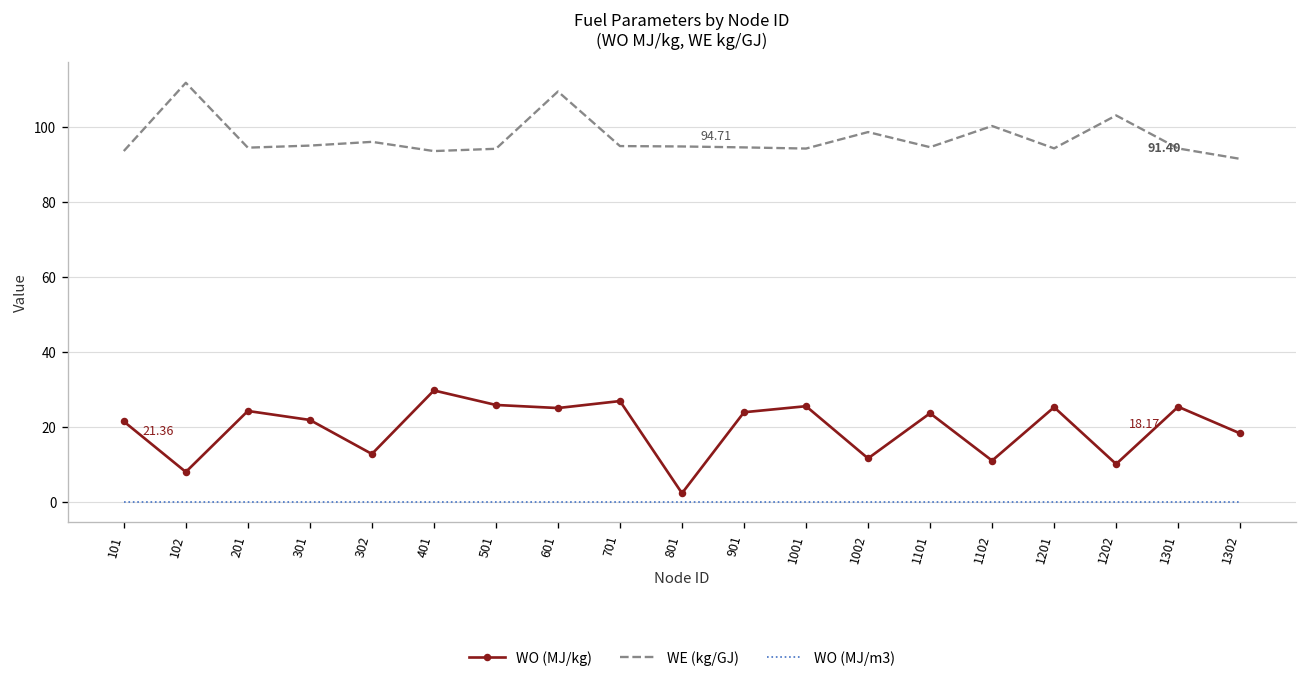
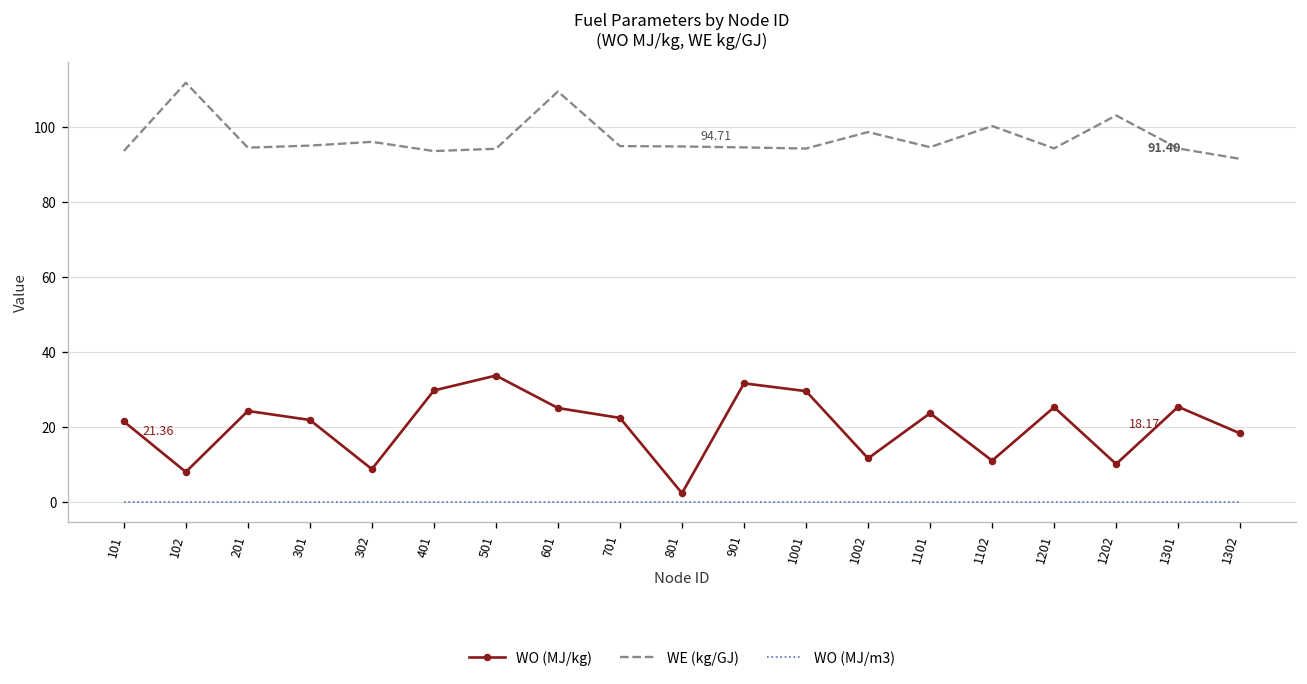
  {
    "WO (MJ/kg)": {
      "102": 8,
      "201": 24,
      "301": 22,
-     "302": 13,
+     "302": 9,
      "401": 30,
-     "501": 26,
+     "501": 34,
      "601": 25,
-     "701": 27,
+     "701": 22,
      "801": 2,
-     "901": 24,
-     "1001": 25,
+     "901": 32,
+     "1001": 29,
      "1002": 12,
      "1101": 24,
      "1102": 11,
      "1201": 25,
      "1202": 10,
      "1302": 18
    },
    "WE (kg/GJ)": {
      "801": 94.71
    },
    "WO (MJ/m3)": {
      "101": 0,
      "102": 0,
      "201": 0,
      "301": 0,
      "302": 0,
      "401": 0,
      "501": 0,
      "601": 0,
      "701": 0,
      "801": 0,
      "901": 0,
      "1001": 0,
      "1002": 0,
      "1101": 0,
      "1102": 0,
      "1201": 0,
      "1202": 0,
      "1301": 0,
      "1302": 0
    }
  }
